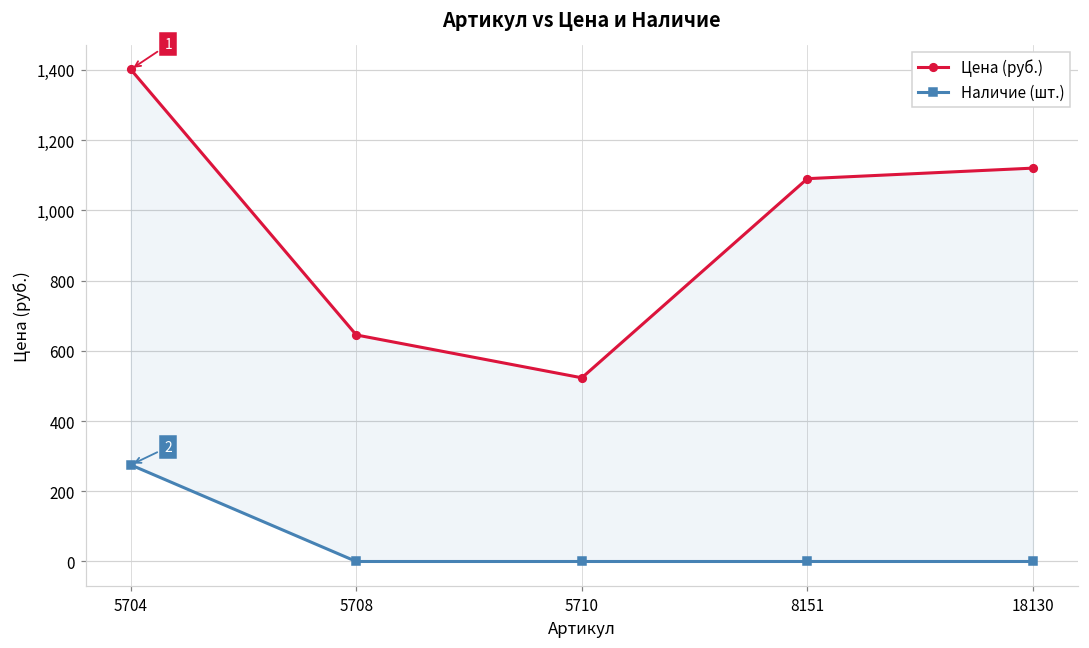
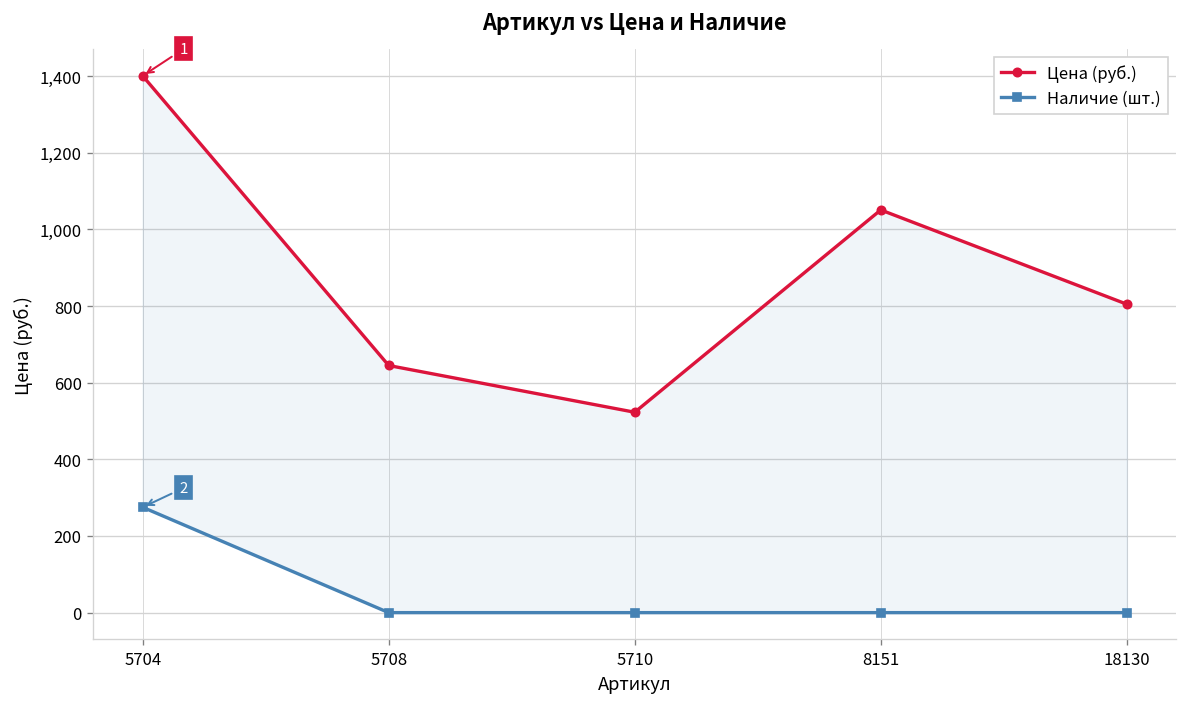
  {
    "Цена (руб.)": {
      "5704": "1,400",
      "5708": "650",
      "5710": "520",
-     "8151": "1,090",
-     "18130": "1,120"
+     "8151": "1,050",
+     "18130": "810"
    },
    "Наличие (шт.)": {
      "5704": "280",
      "5708": "0",
      "5710": "0",
      "8151": "0",
      "18130": "0"
    }
  }
